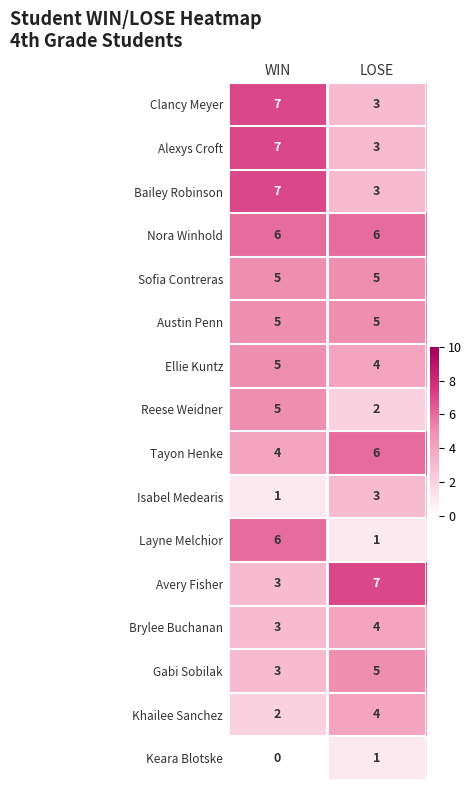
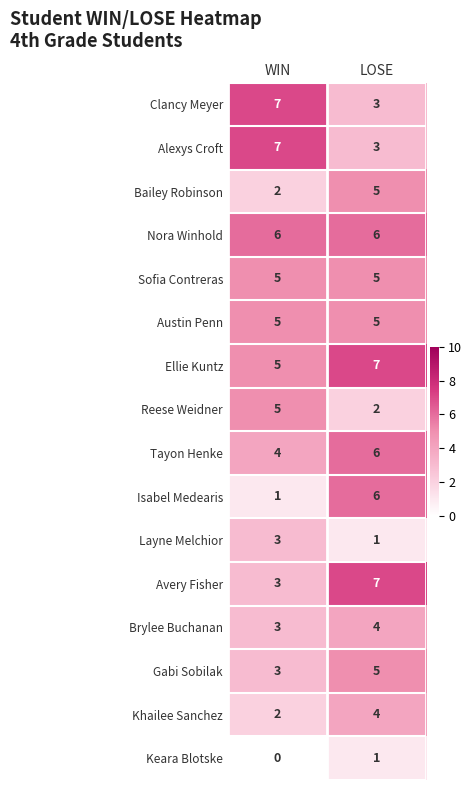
  {
    "Clancy Meyer": {
      "WIN": 7,
      "LOSE": 3
    },
    "Alexys Croft": {
      "WIN": 7,
      "LOSE": 3
    },
    "Bailey Robinson": {
-     "WIN": 7,
-     "LOSE": 3
+     "WIN": 2,
+     "LOSE": 5
    },
    "Nora Winhold": {
      "WIN": 6,
      "LOSE": 6
    },
    "Sofia Contreras": {
      "WIN": 5,
      "LOSE": 5
    },
    "Austin Penn": {
      "WIN": 5,
      "LOSE": 5
    },
    "Ellie Kuntz": {
      "WIN": 5,
-     "LOSE": 4
+     "LOSE": 7
    },
    "Reese Weidner": {
      "WIN": 5,
      "LOSE": 2
    },
    "Tayon Henke": {
      "WIN": 4,
      "LOSE": 6
    },
    "Isabel Medearis": {
      "WIN": 1,
-     "LOSE": 3
+     "LOSE": 6
    },
    "Layne Melchior": {
-     "WIN": 6,
+     "WIN": 3,
      "LOSE": 1
    },
    "Avery Fisher": {
      "WIN": 3,
      "LOSE": 7
    },
    "Brylee Buchanan": {
      "WIN": 3,
      "LOSE": 4
    },
    "Gabi Sobilak": {
      "WIN": 3,
      "LOSE": 5
    },
    "Khailee Sanchez": {
      "WIN": 2,
      "LOSE": 4
    },
    "Keara Blotske": {
      "WIN": 0,
      "LOSE": 1
    }
  }
